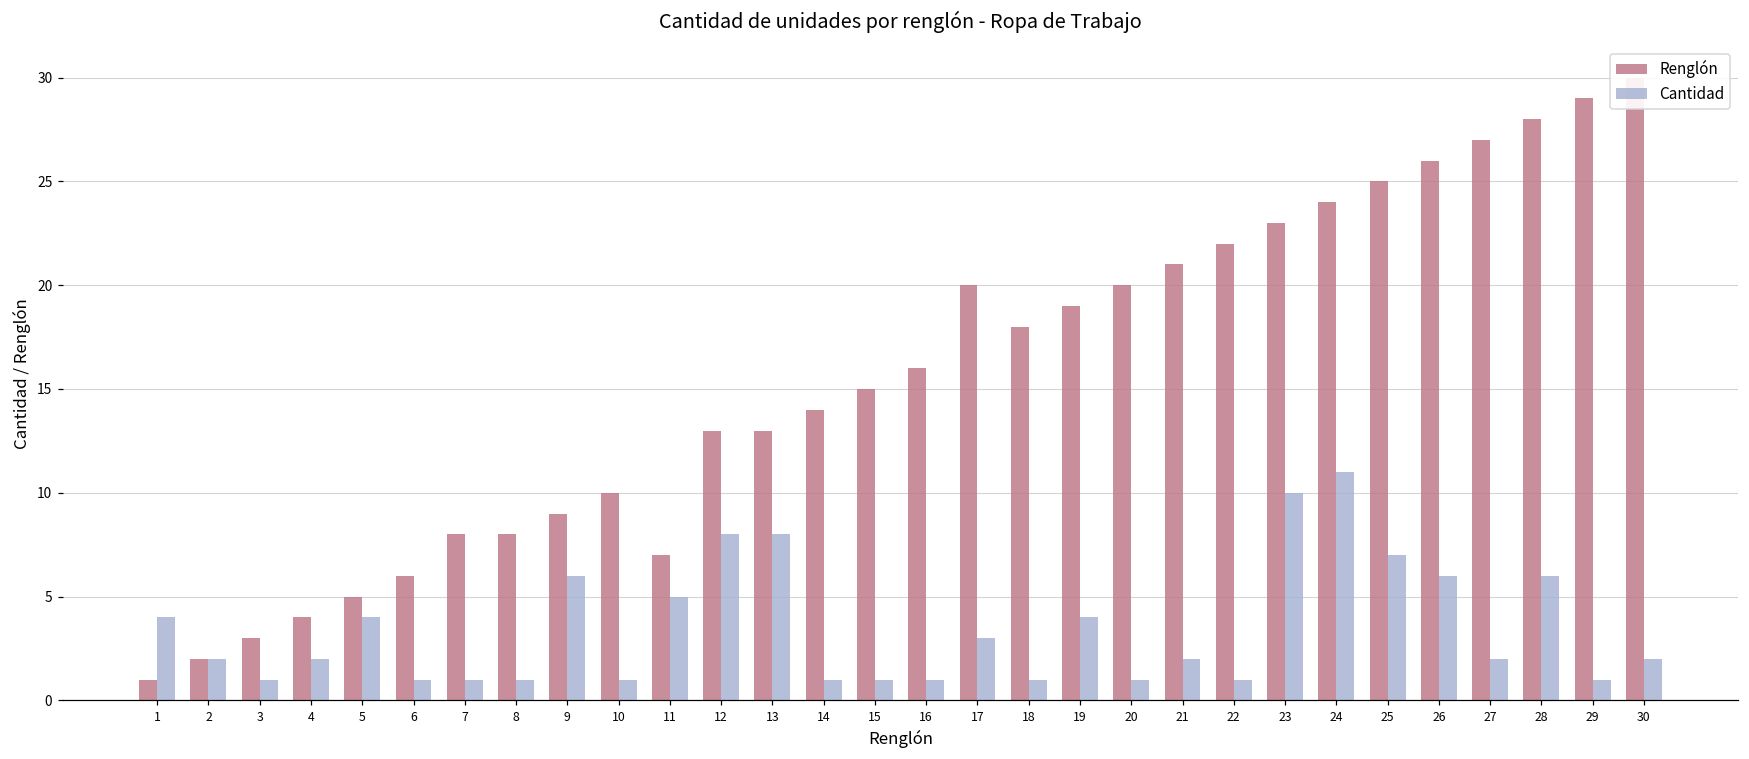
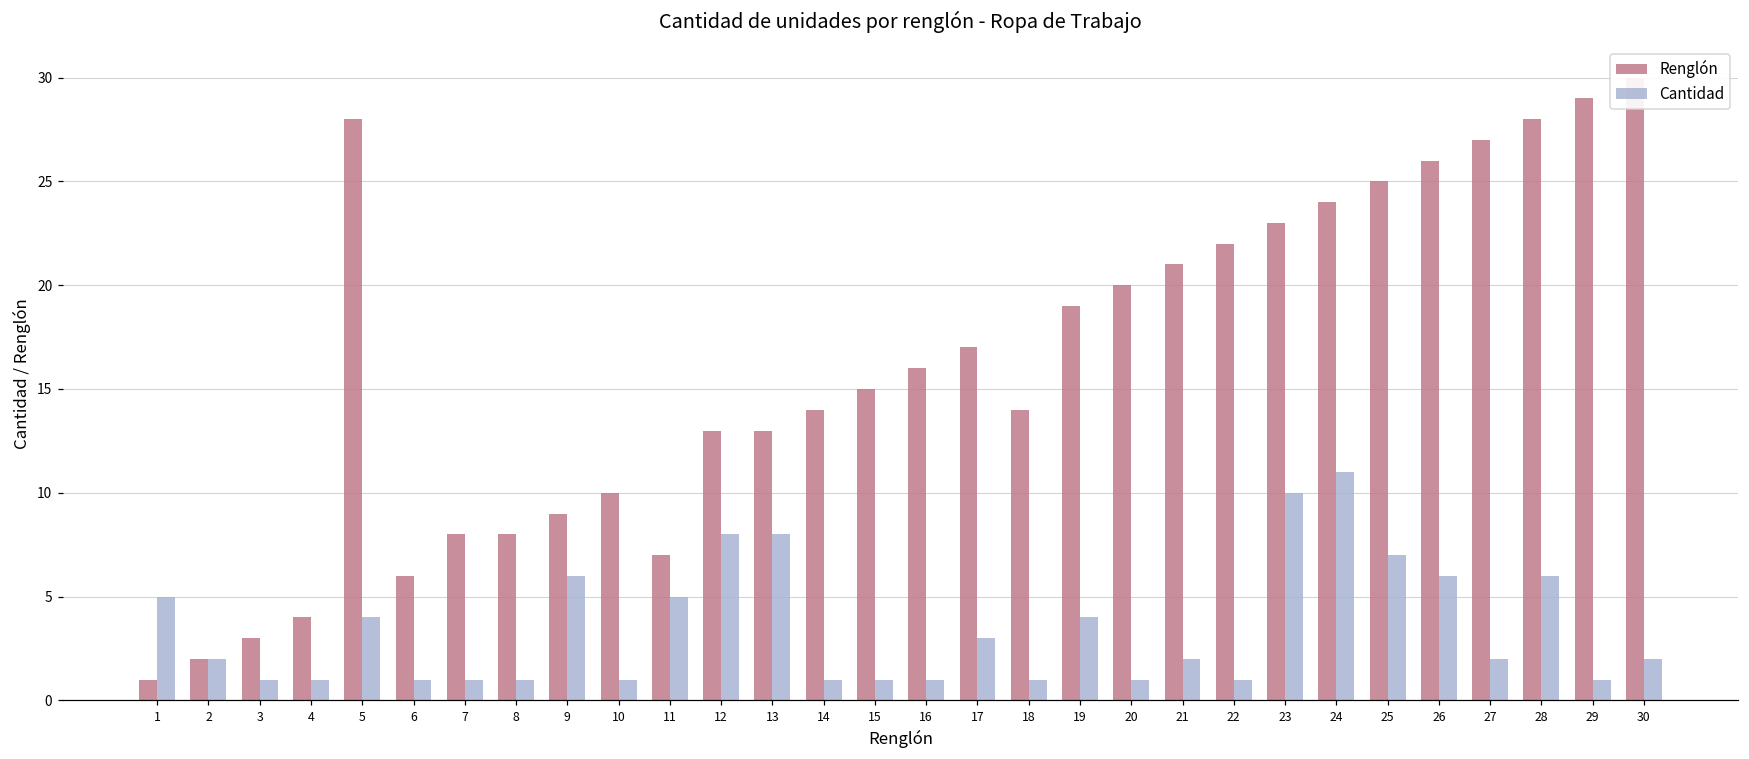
  {
    "Renglón": {
      "1": 1,
      "2": 2,
      "3": 3,
      "4": 4,
-     "5": 5,
+     "5": 28,
      "6": 6,
      "7": 8,
      "8": 8,
      "9": 9,
      "10": 10,
      "11": 7,
      "12": 13,
      "13": 13,
      "14": 14,
      "15": 15,
      "16": 16,
-     "17": 20,
-     "18": 18,
+     "17": 17,
+     "18": 14,
      "19": 19,
      "20": 20,
      "21": 21,
      "22": 22,
      "23": 23,
      "24": 24,
      "25": 25,
      "26": 26,
      "27": 27,
      "28": 28,
      "29": 29
    },
    "Cantidad": {
-     "1": 4,
+     "1": 5,
      "2": 2,
      "3": 1,
-     "4": 2,
+     "4": 1,
      "5": 4,
      "6": 1,
      "7": 1,
      "8": 1,
      "9": 6,
      "10": 1,
      "11": 5,
      "12": 8,
      "13": 8,
      "14": 1,
      "15": 1,
      "16": 1,
      "17": 3,
      "18": 1,
      "19": 4,
      "20": 1,
      "21": 2,
      "22": 1,
      "23": 10,
      "24": 11,
      "25": 7,
      "26": 6,
      "27": 2,
      "28": 6,
      "29": 1,
      "30": 2
    }
  }
